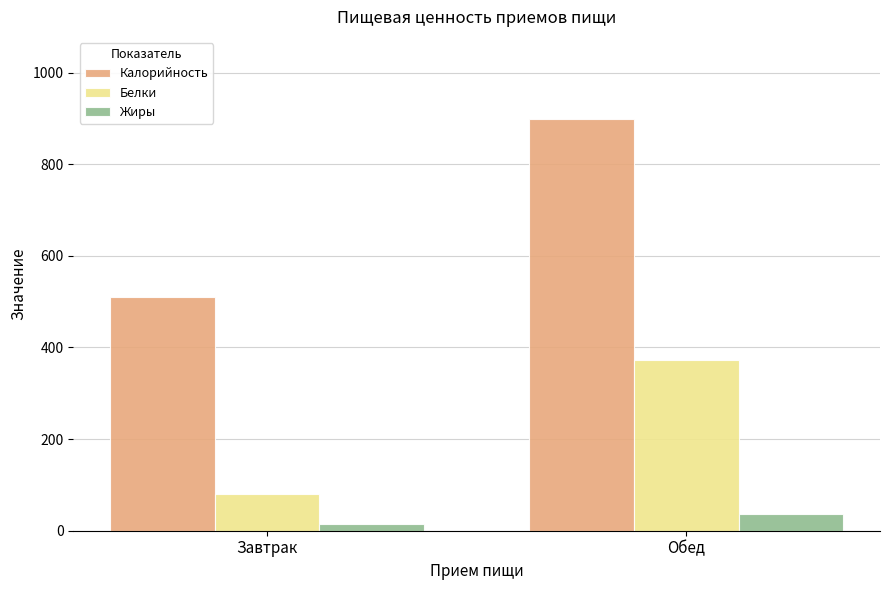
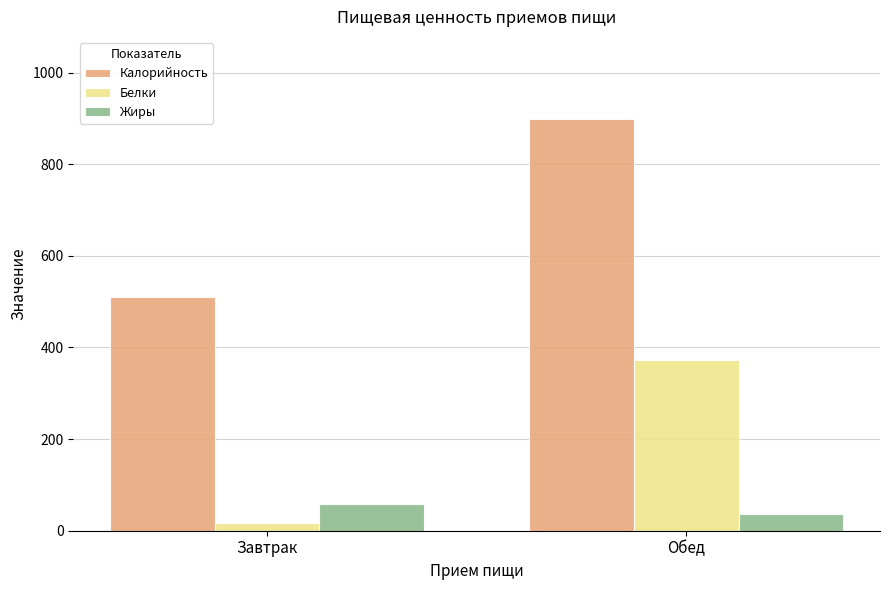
  {
    "Калорийность": {
      "Завтрак": 510,
      "Обед": 900
    },
    "Белки": {
-     "Завтрак": 80,
+     "Завтрак": 20,
      "Обед": 370
    },
    "Жиры": {
-     "Завтрак": 10,
+     "Завтрак": 60,
      "Обед": 40
    }
  }
